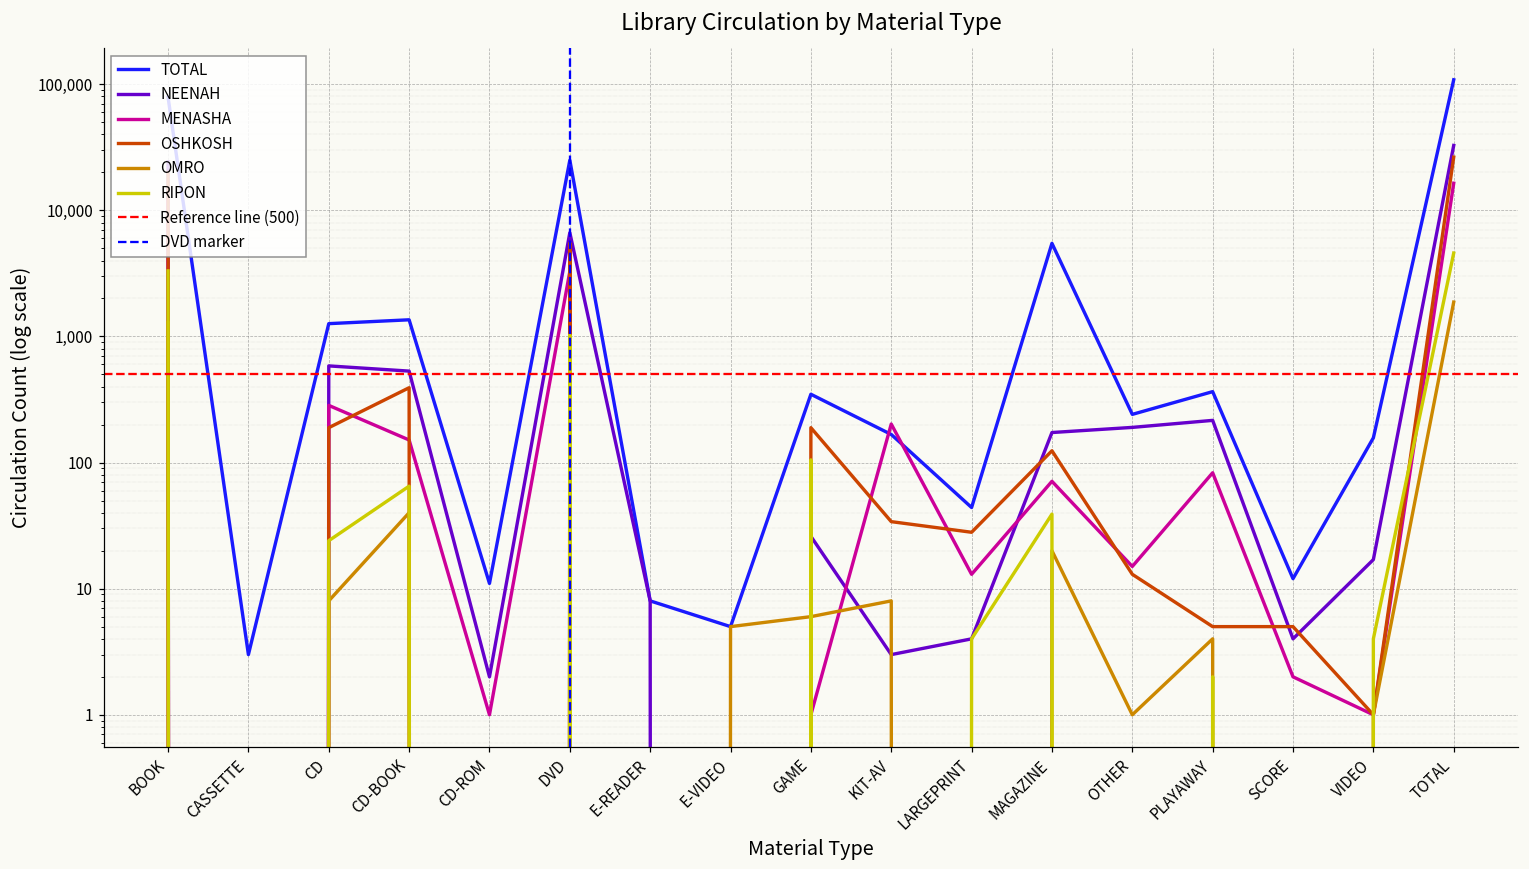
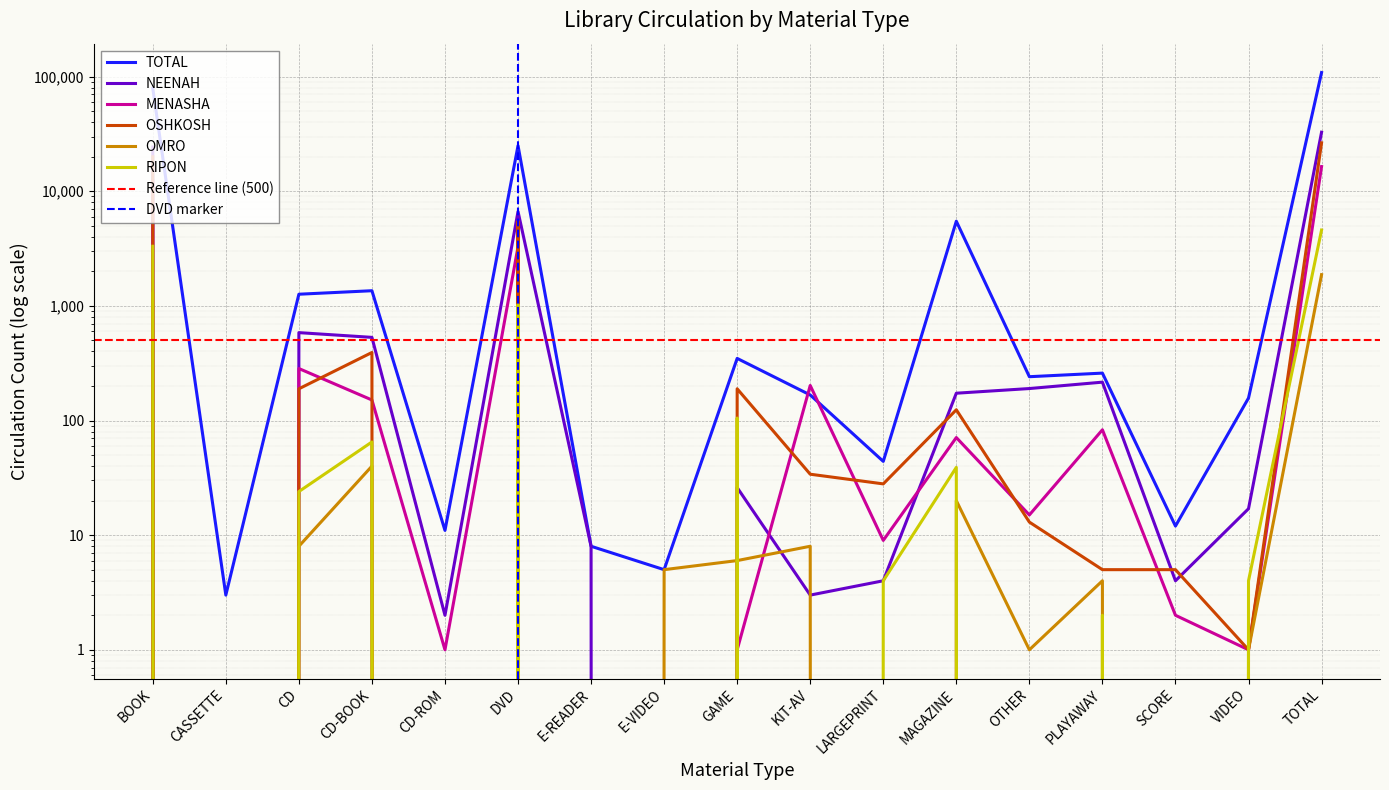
  {
    "TOTAL": {
      "CASSETTE": "3",
      "CD": "1,300",
      "CD-BOOK": "1,400",
      "CD-ROM": "11",
      "DVD": "25,000",
      "GAME": "350",
      "KIT-AV": "170",
      "LARGEPRINT": "44",
      "MAGAZINE": "5,000",
      "OTHER": "240",
-     "PLAYAWAY": "370",
+     "PLAYAWAY": "260",
      "SCORE": "12",
      "VIDEO": "160",
      "TOTAL": "110,000"
    },
    "NEENAH": {
      "CD": "600",
      "CD-BOOK": "500",
      "CD-ROM": "2",
      "DVD": "7,000",
      "GAME": "26",
      "KIT-AV": "3",
      "MAGAZINE": "170",
      "OTHER": "190",
      "PLAYAWAY": "220",
      "SCORE": "4",
      "VIDEO": "17",
      "TOTAL": "33,000"
    },
    "MENASHA": {
      "CD": "280",
      "CD-BOOK": "150",
      "CD-ROM": "1",
      "DVD": "3,300",
      "GAME": "1",
      "KIT-AV": "200",
-     "LARGEPRINT": "13",
+     "LARGEPRINT": "9",
      "MAGAZINE": "70",
      "OTHER": "15",
      "PLAYAWAY": "80",
      "SCORE": "2",
      "TOTAL": "16,000"
    },
    "OSHKOSH": {
      "CD": "190",
      "CD-BOOK": "390",
      "DVD": "5,000",
      "GAME": "190",
      "KIT-AV": "34",
      "LARGEPRINT": "28",
      "MAGAZINE": "120",
      "OTHER": "13",
      "PLAYAWAY": "5",
      "SCORE": "5",
      "TOTAL": "26,000"
    },
    "OMRO": {
      "BOOK": "1,300",
      "CD": "8",
      "CD-BOOK": "40",
      "DVD": "490",
      "GAME": "6",
      "KIT-AV": "8",
      "MAGAZINE": "20",
      "OTHER": "1",
      "PLAYAWAY": "4",
      "TOTAL": "1,900"
    },
    "RIPON": {
      "BOOK": "3,300",
      "CD": "24",
      "CD-BOOK": "70",
      "DVD": "1,000",
      "GAME": "110",
      "MAGAZINE": "39",
      "PLAYAWAY": "2",
      "VIDEO": "4",
      "TOTAL": "4,600"
    }
  }
